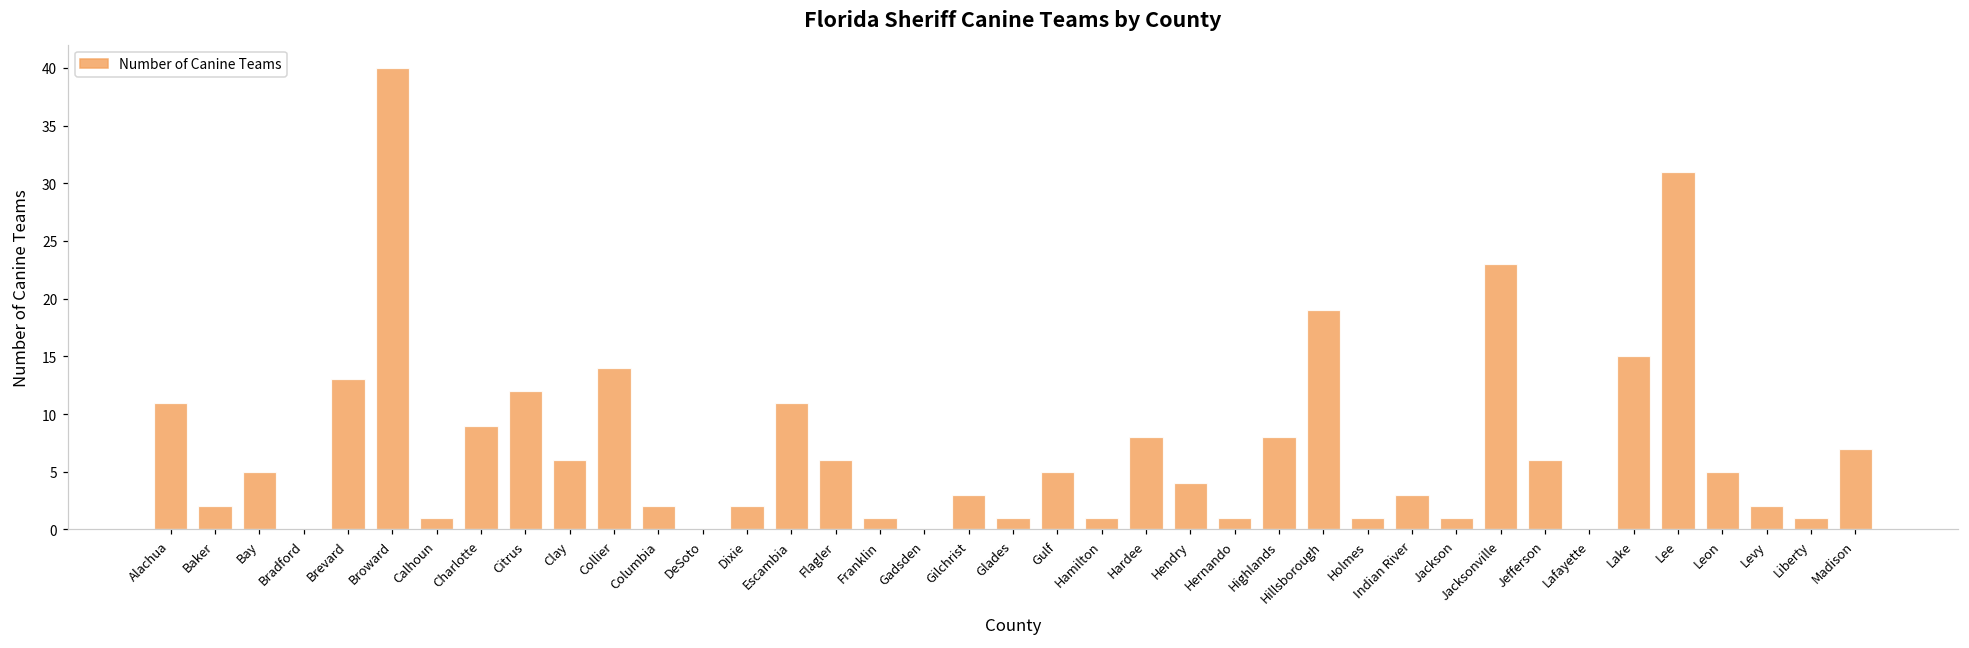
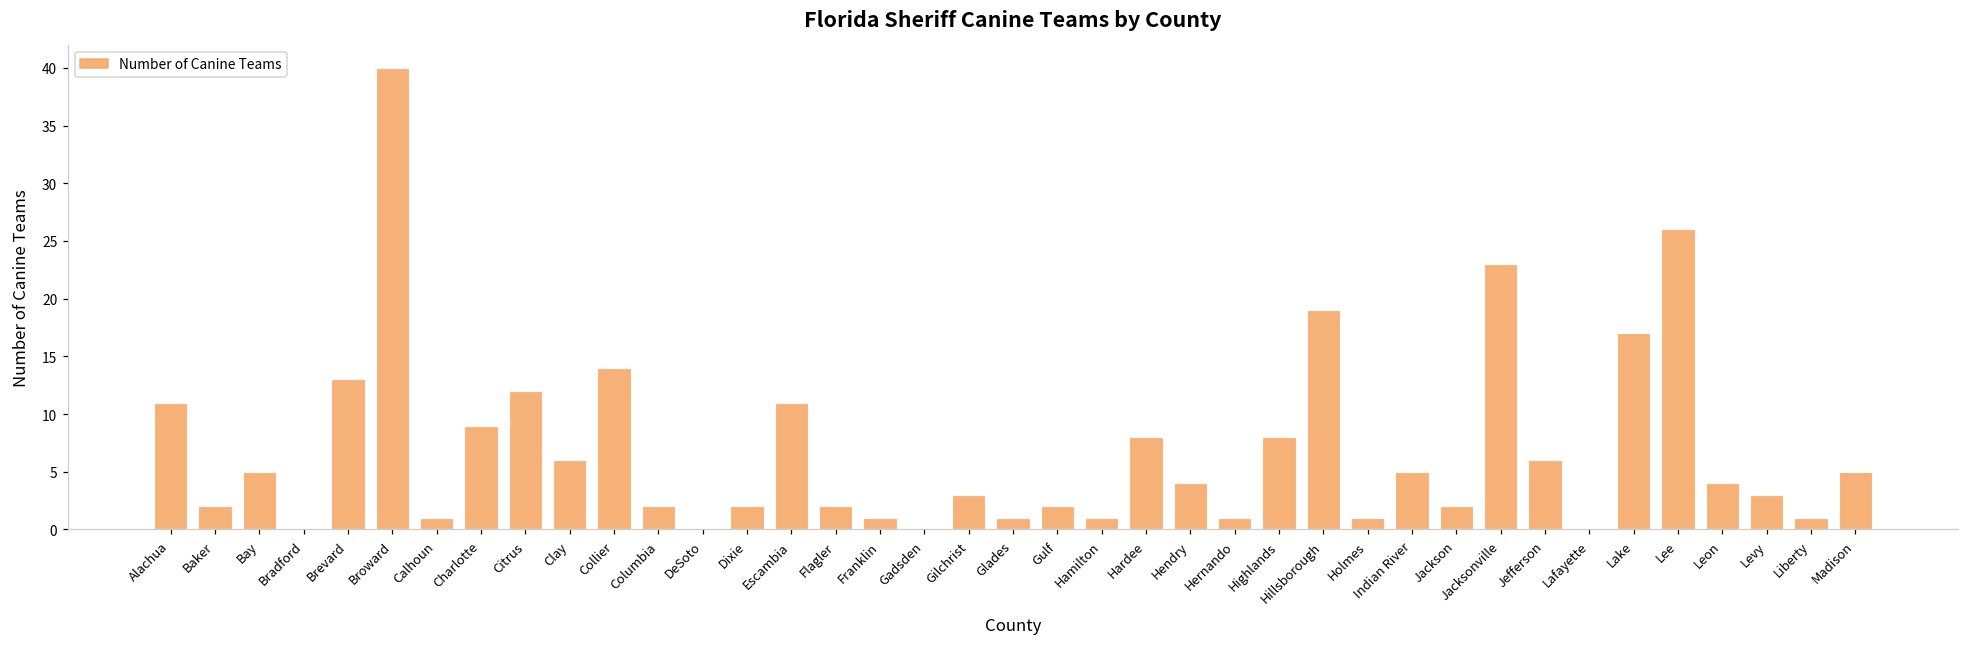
  {
    "Alachua": 11,
    "Baker": 2,
    "Bay": 5,
    "Bradford": 0,
    "Brevard": 13,
    "Broward": 40,
    "Calhoun": 1,
    "Charlotte": 9,
    "Citrus": 12,
    "Clay": 6,
    "Collier": 14,
    "Columbia": 2,
    "DeSoto": 0,
    "Dixie": 2,
    "Escambia": 11,
-   "Flagler": 6,
+   "Flagler": 2,
    "Franklin": 1,
    "Gadsden": 0,
    "Gilchrist": 3,
    "Glades": 1,
-   "Gulf": 5,
+   "Gulf": 2,
    "Hamilton": 1,
    "Hardee": 8,
    "Hendry": 4,
    "Hernando": 1,
    "Highlands": 8,
    "Hillsborough": 19,
    "Holmes": 1,
-   "Indian River": 3,
-   "Jackson": 1,
+   "Indian River": 5,
+   "Jackson": 2,
    "Jacksonville": 23,
    "Jefferson": 6,
    "Lafayette": 0,
-   "Lake": 15,
-   "Lee": 31,
-   "Leon": 5,
-   "Levy": 2,
+   "Lake": 17,
+   "Lee": 26,
+   "Leon": 4,
+   "Levy": 3,
    "Liberty": 1,
-   "Madison": 7
+   "Madison": 5
  }
